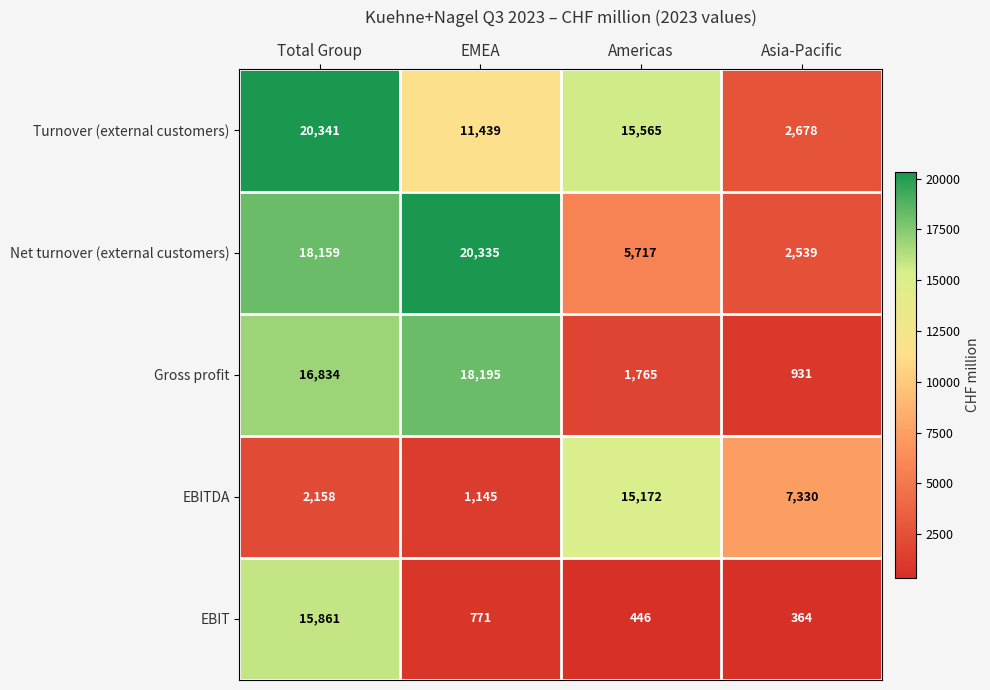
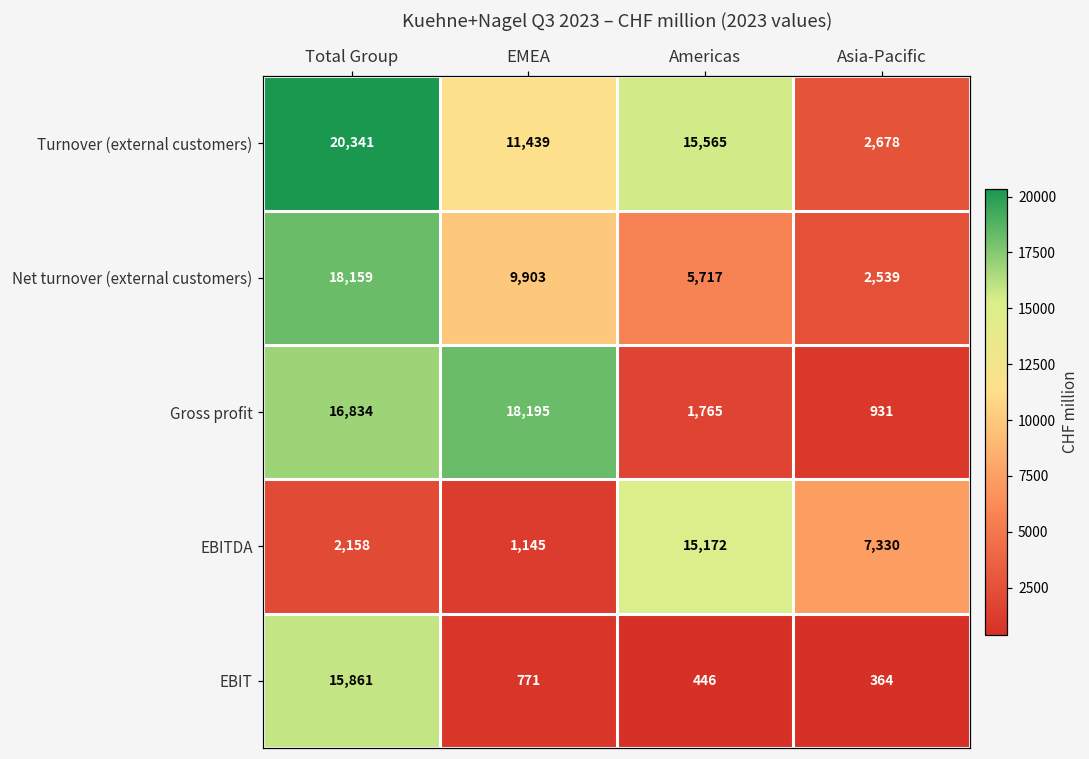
  {
    "Turnover (external customers)": {
      "Total Group": "20,341",
      "EMEA": "11,439",
      "Americas": "15,565",
      "Asia-Pacific": "2,678"
    },
    "Net turnover (external customers)": {
      "Total Group": "18,159",
-     "EMEA": "20,335",
+     "EMEA": "9,903",
      "Americas": "5,717",
      "Asia-Pacific": "2,539"
    },
    "Gross profit": {
      "Total Group": "16,834",
      "EMEA": "18,195",
      "Americas": "1,765",
      "Asia-Pacific": "931"
    },
    "EBITDA": {
      "Total Group": "2,158",
      "EMEA": "1,145",
      "Americas": "15,172",
      "Asia-Pacific": "7,330"
    },
    "EBIT": {
      "Total Group": "15,861",
      "EMEA": "771",
      "Americas": "446",
      "Asia-Pacific": "364"
    }
  }
